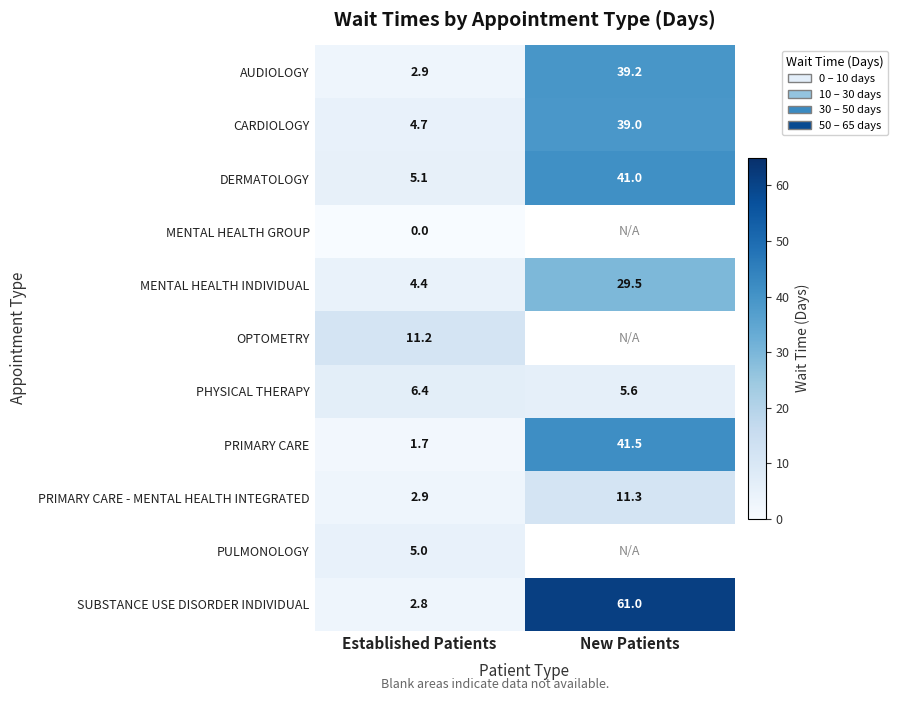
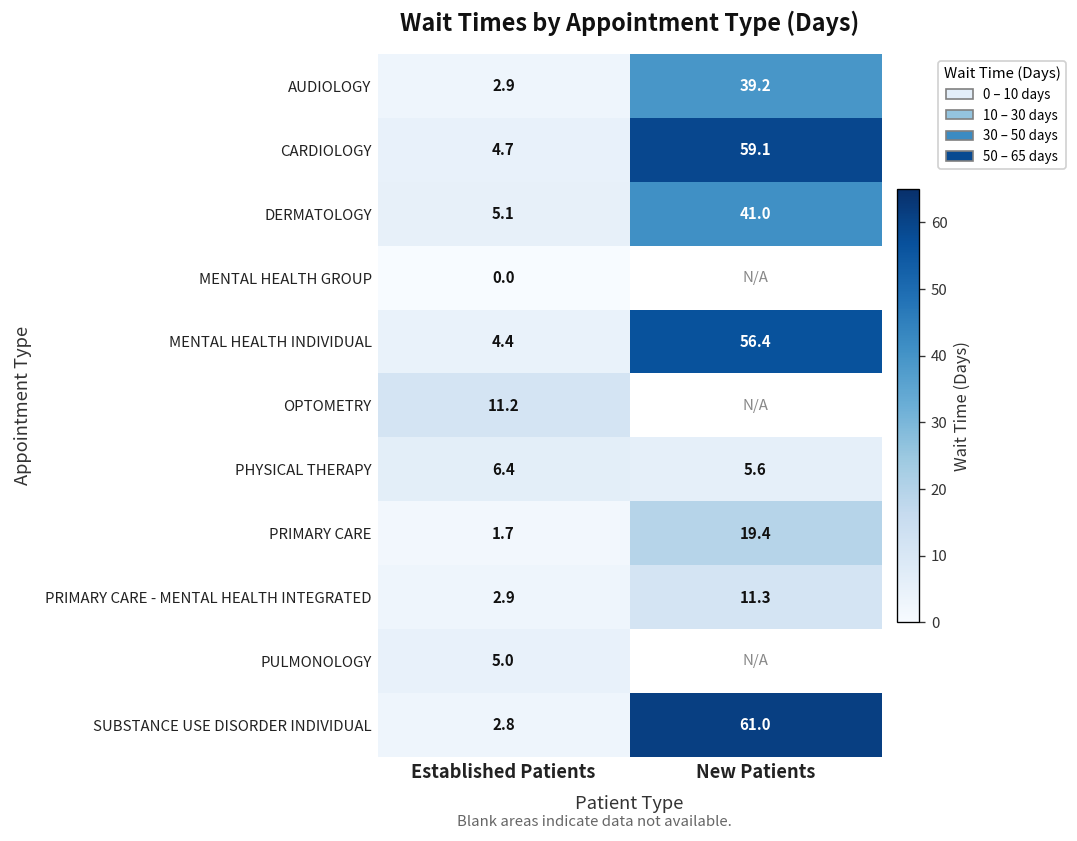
  {
    "AUDIOLOGY": {
      "Established Patients": 2.9,
      "New Patients": 39.2
    },
    "CARDIOLOGY": {
      "Established Patients": 4.7,
-     "New Patients": 39.0
+     "New Patients": 59.1
    },
    "DERMATOLOGY": {
      "Established Patients": 5.1,
      "New Patients": 41.0
    },
    "MENTAL HEALTH GROUP": {
      "Established Patients": 0.0
    },
    "MENTAL HEALTH INDIVIDUAL": {
      "Established Patients": 4.4,
-     "New Patients": 29.5
+     "New Patients": 56.4
    },
    "OPTOMETRY": {
      "Established Patients": 11.2
    },
    "PHYSICAL THERAPY": {
      "Established Patients": 6.4,
      "New Patients": 5.6
    },
    "PRIMARY CARE": {
      "Established Patients": 1.7,
-     "New Patients": 41.5
+     "New Patients": 19.4
    },
    "PRIMARY CARE - MENTAL HEALTH INTEGRATED": {
      "Established Patients": 2.9,
      "New Patients": 11.3
    },
    "PULMONOLOGY": {
      "Established Patients": 5.0
    },
    "SUBSTANCE USE DISORDER INDIVIDUAL": {
      "Established Patients": 2.8,
      "New Patients": 61.0
    }
  }
